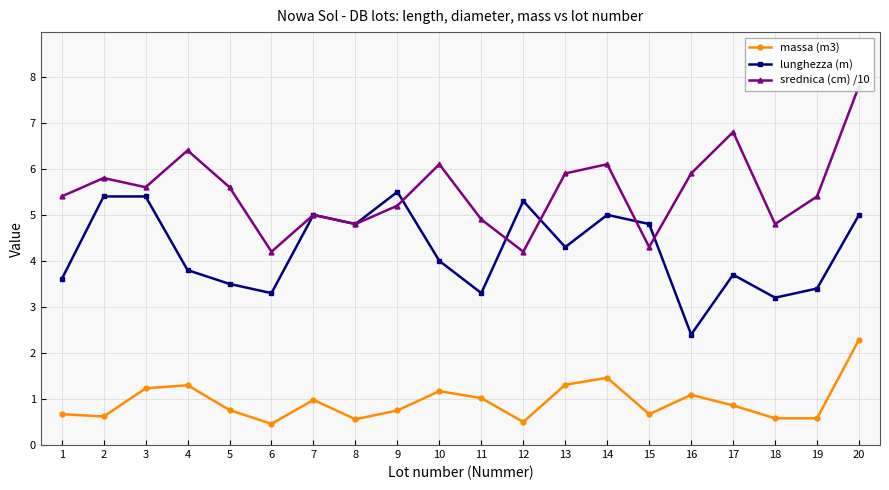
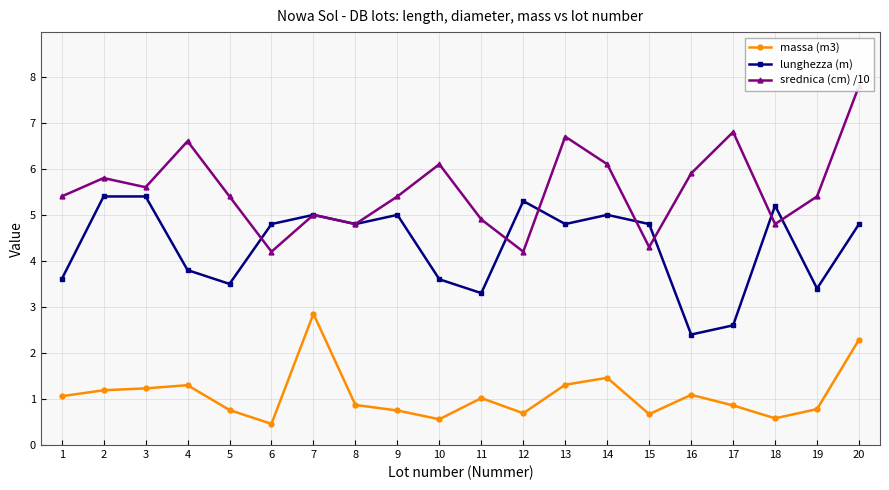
  {
    "massa (m3)": {
-     "1": 0.7,
-     "2": 0.6,
+     "1": 1.1,
+     "2": 1.2,
      "3": 1.2,
      "4": 1.3,
      "5": 0.8,
      "6": 0.5,
-     "7": 1.0,
-     "8": 0.6,
+     "7": 2.9,
+     "8": 0.9,
      "9": 0.8,
-     "10": 1.2,
+     "10": 0.6,
      "11": 1.0,
-     "12": 0.5,
+     "12": 0.7,
      "13": 1.3,
      "14": 1.5,
      "15": 0.7,
      "16": 1.1,
      "17": 0.9,
      "18": 0.6,
-     "19": 0.6,
+     "19": 0.8,
      "20": 2.3
    },
    "lunghezza (m)": {
      "1": 3.6,
      "2": 5.4,
      "3": 5.4,
      "4": 3.8,
      "5": 3.5,
-     "6": 3.3,
-     "9": 5.5,
-     "10": 4.0,
+     "6": 4.8,
+     "9": 5.0,
+     "10": 3.6,
      "11": 3.3,
      "12": 5.3,
-     "13": 4.3,
+     "13": 4.8,
      "14": 5.0,
      "15": 4.8,
      "16": 2.4,
-     "17": 3.7,
-     "18": 3.2,
+     "17": 2.6,
+     "18": 5.2,
      "19": 3.4,
-     "20": 5.0
+     "20": 4.8
    },
    "srednica (cm) /10": {
      "1": 5.4,
      "2": 5.8,
      "3": 5.6,
-     "4": 6.4,
-     "5": 5.6,
+     "4": 6.6,
+     "5": 5.4,
      "6": 4.2,
-     "9": 5.2,
+     "9": 5.4,
      "10": 6.1,
      "11": 4.9,
      "12": 4.2,
-     "13": 5.9,
+     "13": 6.7,
      "14": 6.1,
      "15": 4.3,
      "16": 5.9,
      "17": 6.8,
      "18": 4.8,
      "19": 5.4
    }
  }
